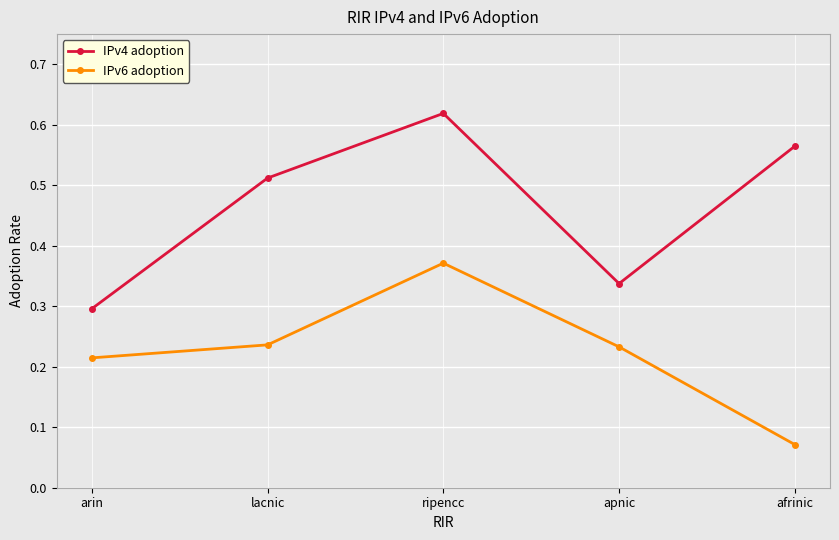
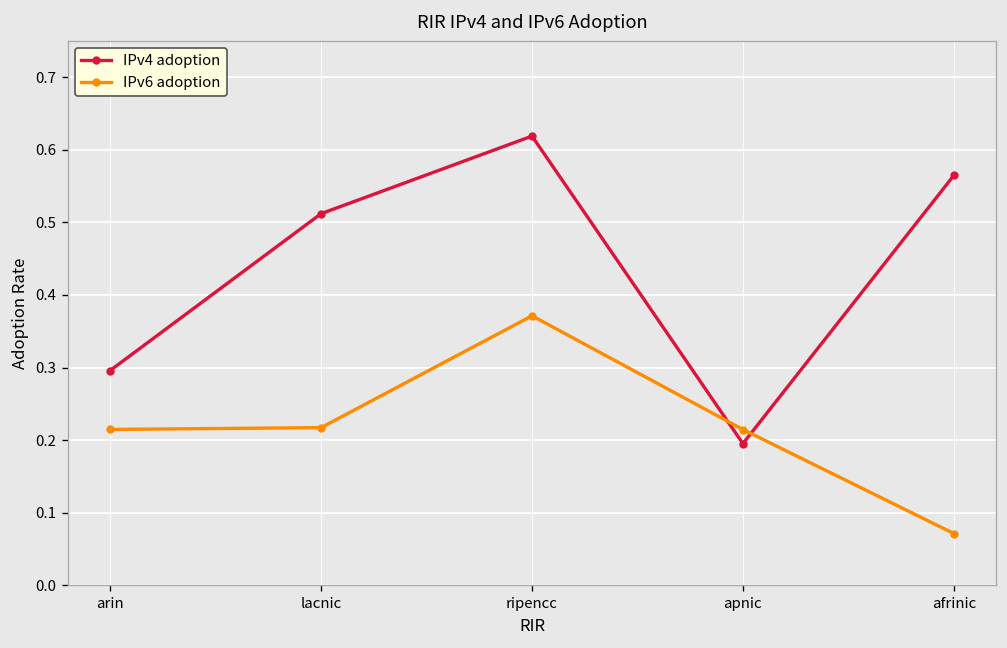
  {
    "IPv4 adoption": {
      "arin": 0.30,
      "lacnic": 0.51,
      "ripencc": 0.62,
-     "apnic": 0.34,
+     "apnic": 0.20,
      "afrinic": 0.56
    },
    "IPv6 adoption": {
      "arin": 0.21,
-     "lacnic": 0.24,
+     "lacnic": 0.22,
      "ripencc": 0.37,
-     "apnic": 0.23,
+     "apnic": 0.21,
      "afrinic": 0.07
    }
  }
